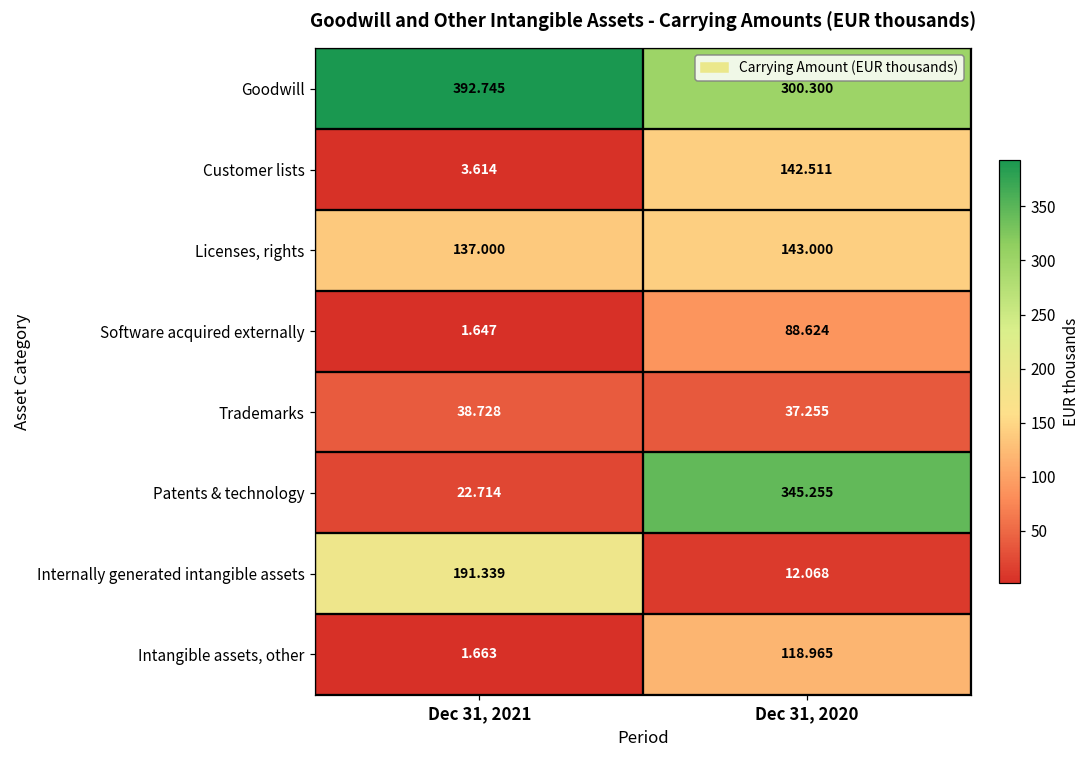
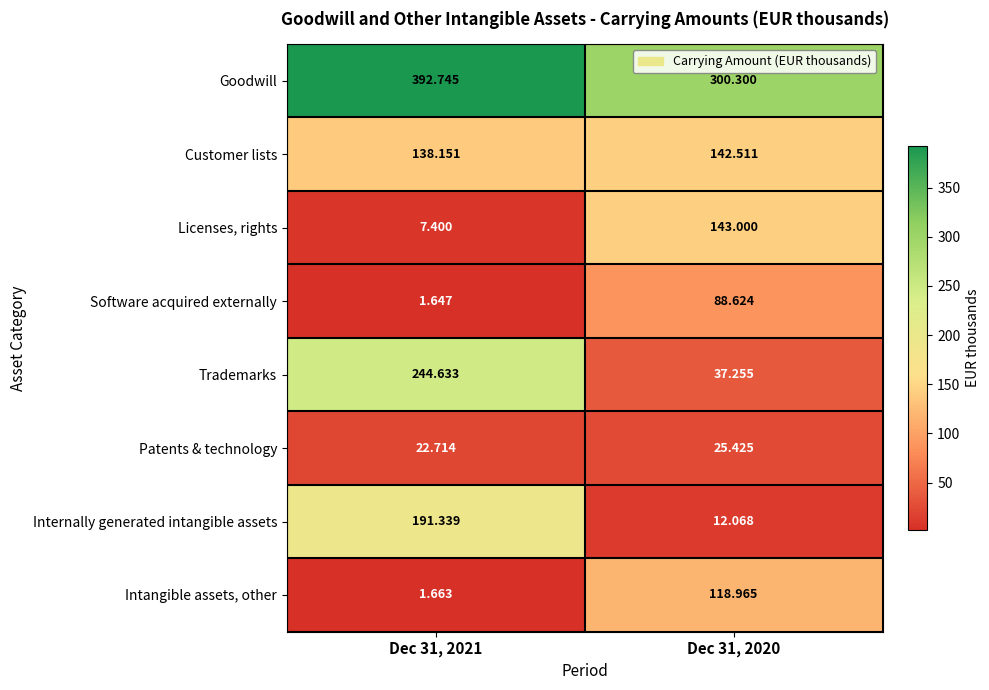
  {
    "Goodwill": {
      "Dec 31, 2021": 392.745,
      "Dec 31, 2020": 300.300
    },
    "Customer lists": {
-     "Dec 31, 2021": 3.614,
+     "Dec 31, 2021": 138.151,
      "Dec 31, 2020": 142.511
    },
    "Licenses, rights": {
-     "Dec 31, 2021": 137.000,
+     "Dec 31, 2021": 7.400,
      "Dec 31, 2020": 143.000
    },
    "Software acquired externally": {
      "Dec 31, 2021": 1.647,
      "Dec 31, 2020": 88.624
    },
    "Trademarks": {
-     "Dec 31, 2021": 38.728,
+     "Dec 31, 2021": 244.633,
      "Dec 31, 2020": 37.255
    },
    "Patents & technology": {
      "Dec 31, 2021": 22.714,
-     "Dec 31, 2020": 345.255
+     "Dec 31, 2020": 25.425
    },
    "Internally generated intangible assets": {
      "Dec 31, 2021": 191.339,
      "Dec 31, 2020": 12.068
    },
    "Intangible assets, other": {
      "Dec 31, 2021": 1.663,
      "Dec 31, 2020": 118.965
    }
  }
